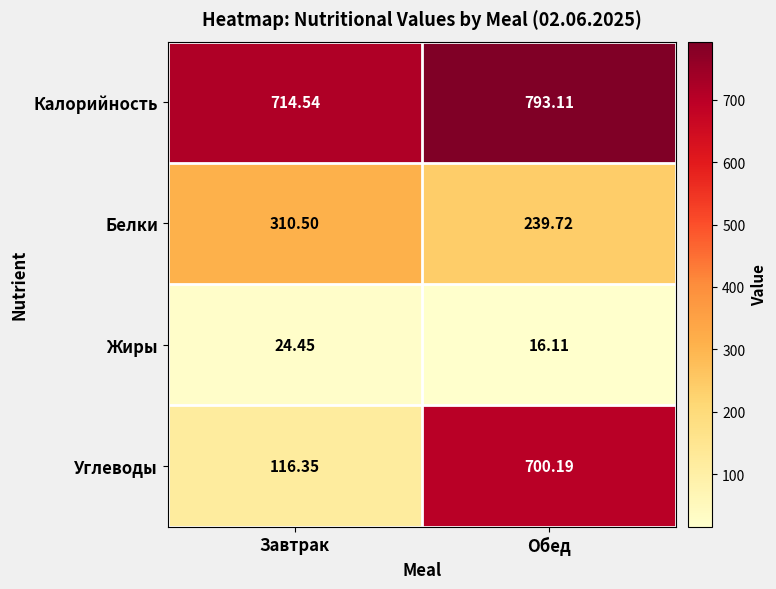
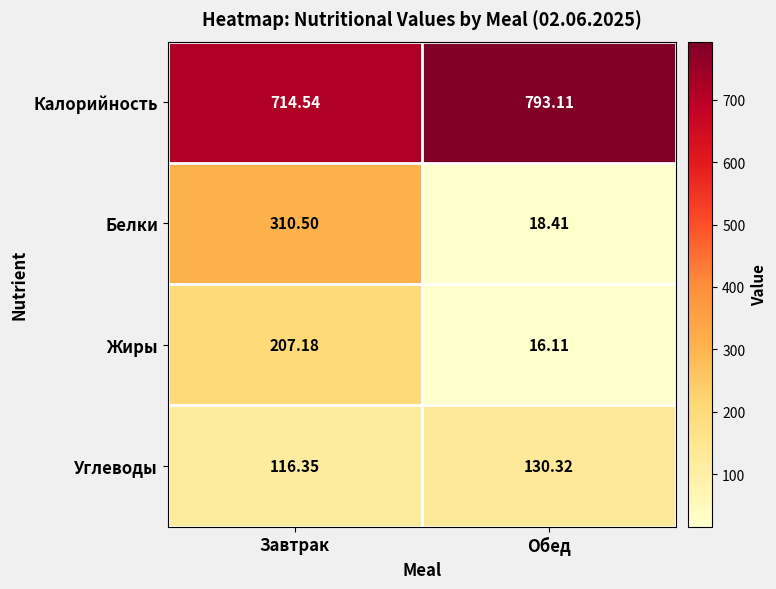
  {
    "Калорийность": {
      "Завтрак": 714.54,
      "Обед": 793.11
    },
    "Белки": {
      "Завтрак": 310.50,
-     "Обед": 239.72
+     "Обед": 18.41
    },
    "Жиры": {
-     "Завтрак": 24.45,
+     "Завтрак": 207.18,
      "Обед": 16.11
    },
    "Углеводы": {
      "Завтрак": 116.35,
-     "Обед": 700.19
+     "Обед": 130.32
    }
  }
